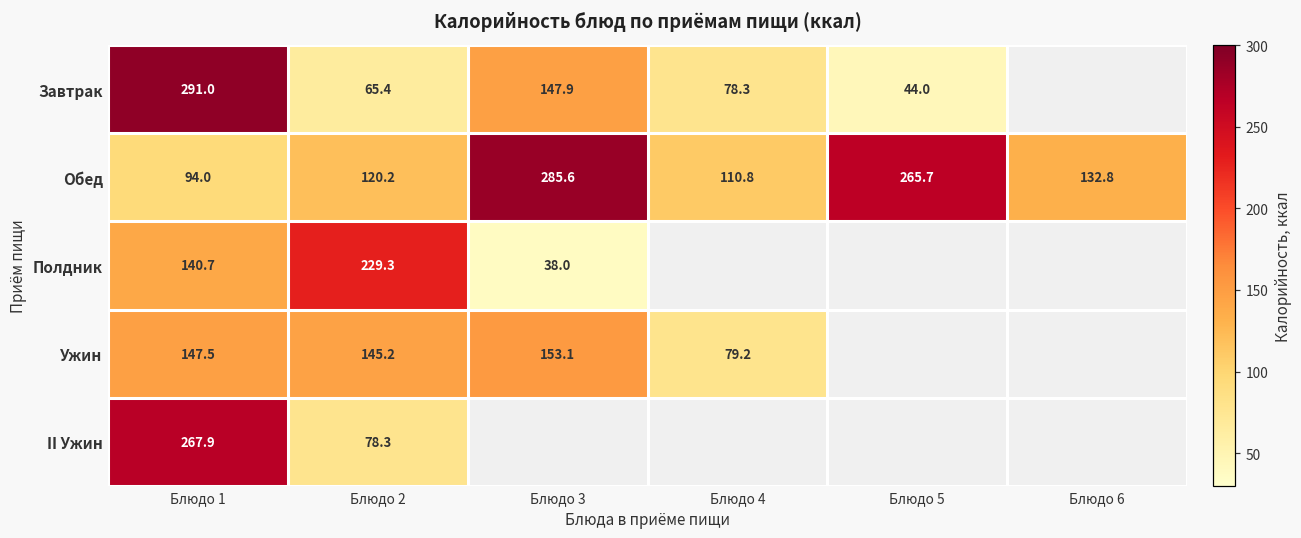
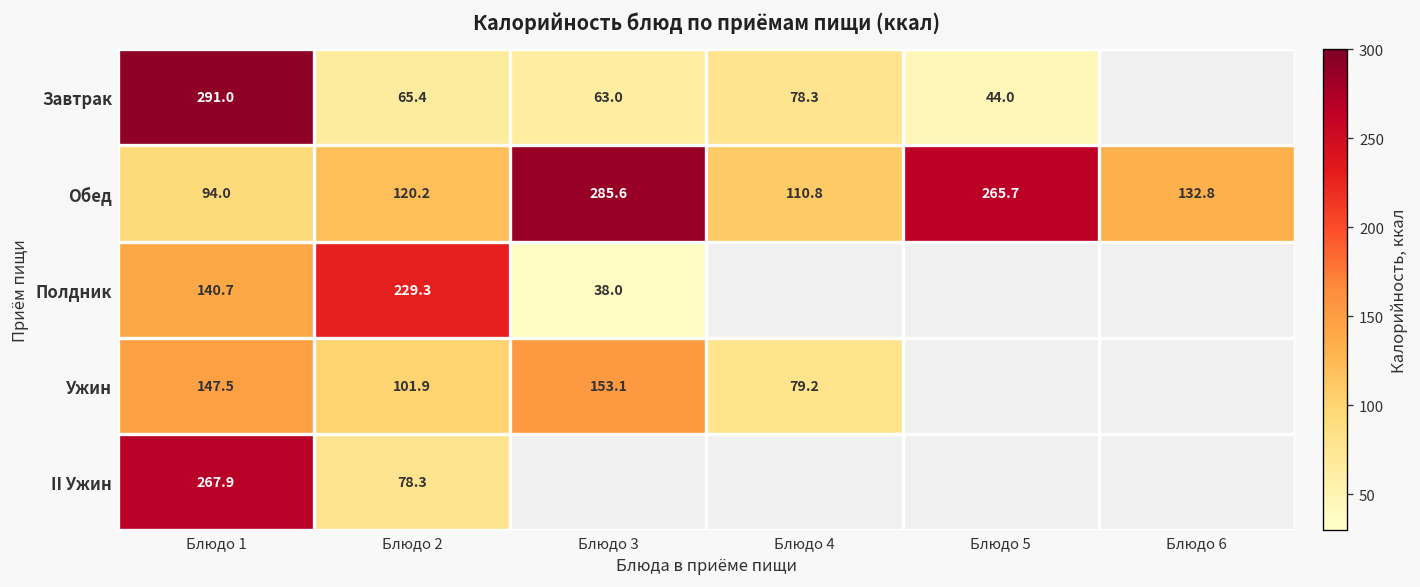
  {
    "Завтрак": {
      "Блюдо 1": 291.0,
      "Блюдо 2": 65.4,
-     "Блюдо 3": 147.9,
+     "Блюдо 3": 63.0,
      "Блюдо 4": 78.3,
      "Блюдо 5": 44.0
    },
    "Обед": {
      "Блюдо 1": 94.0,
      "Блюдо 2": 120.2,
      "Блюдо 3": 285.6,
      "Блюдо 4": 110.8,
      "Блюдо 5": 265.7,
      "Блюдо 6": 132.8
    },
    "Полдник": {
      "Блюдо 1": 140.7,
      "Блюдо 2": 229.3,
      "Блюдо 3": 38.0
    },
    "Ужин": {
      "Блюдо 1": 147.5,
-     "Блюдо 2": 145.2,
+     "Блюдо 2": 101.9,
      "Блюдо 3": 153.1,
      "Блюдо 4": 79.2
    },
    "II Ужин": {
      "Блюдо 1": 267.9,
      "Блюдо 2": 78.3
    }
  }
